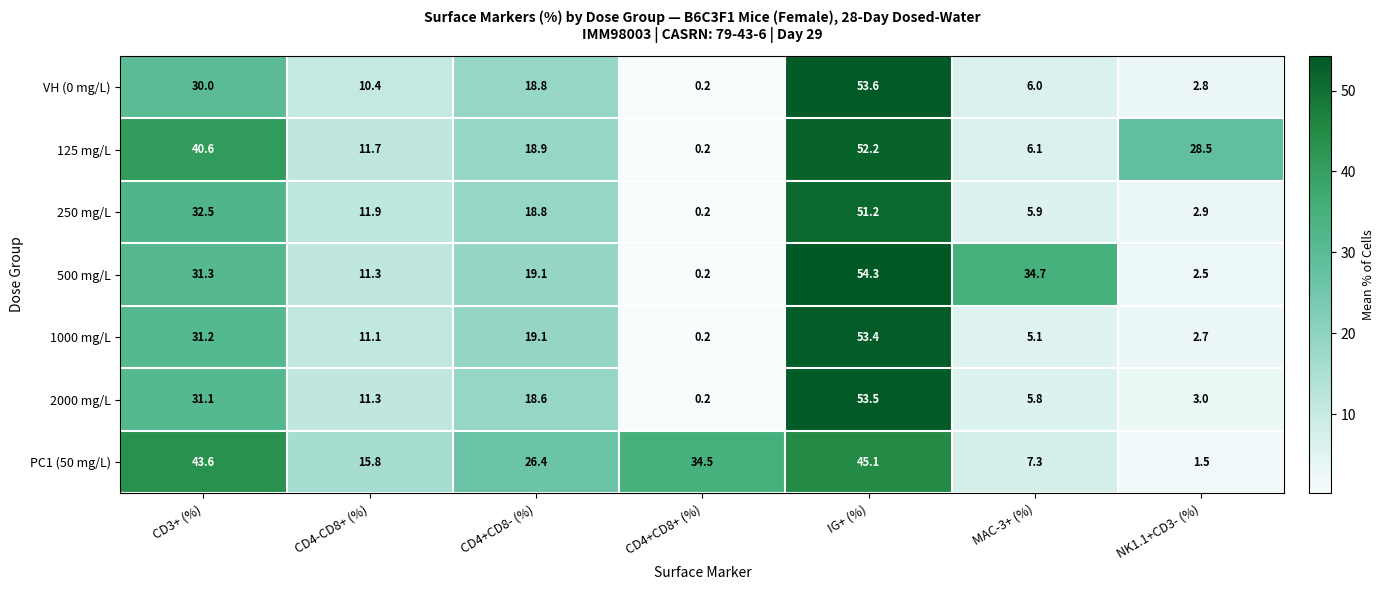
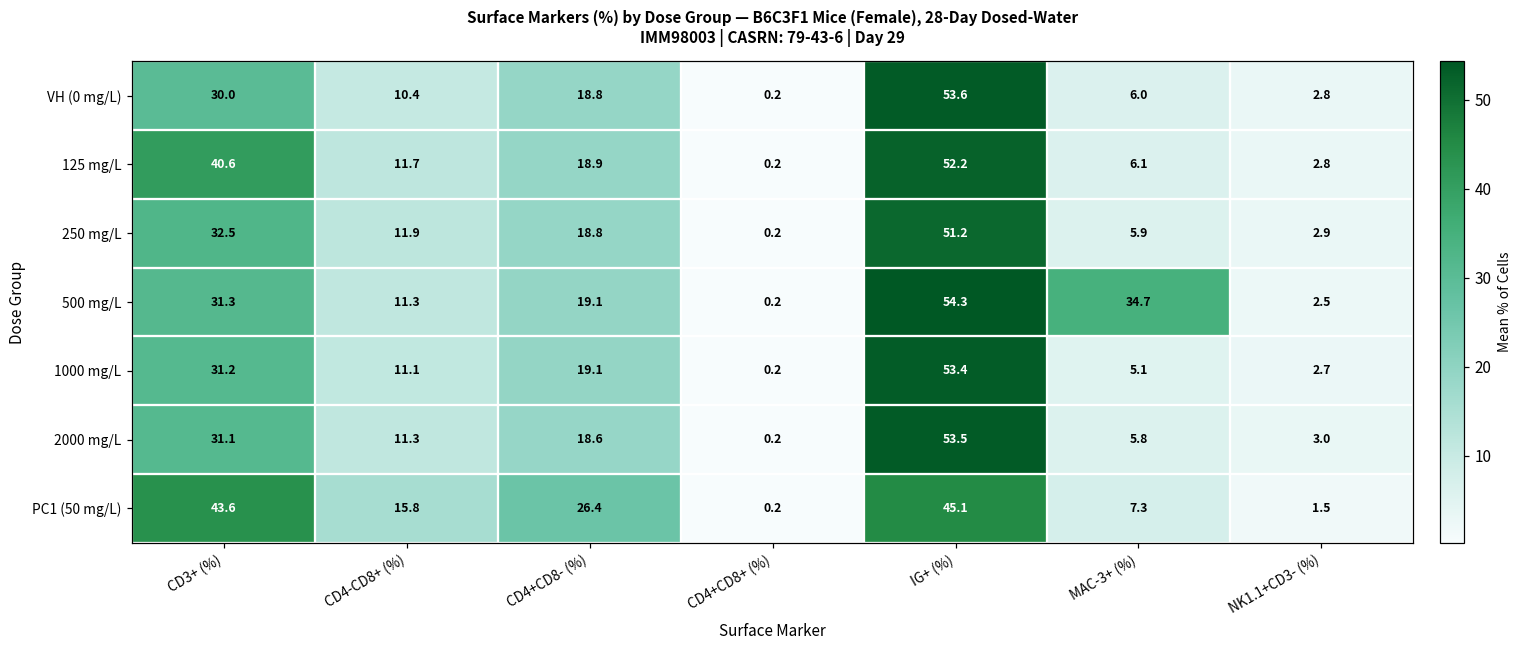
  {
    "VH (0 mg/L)": {
      "CD3+ (%)": 30.0,
      "CD4-CD8+ (%)": 10.4,
      "CD4+CD8- (%)": 18.8,
      "CD4+CD8+ (%)": 0.2,
      "IG+ (%)": 53.6,
      "MAC-3+ (%)": 6.0,
      "NK1.1+CD3- (%)": 2.8
    },
    "125 mg/L": {
      "CD3+ (%)": 40.6,
      "CD4-CD8+ (%)": 11.7,
      "CD4+CD8- (%)": 18.9,
      "CD4+CD8+ (%)": 0.2,
      "IG+ (%)": 52.2,
      "MAC-3+ (%)": 6.1,
-     "NK1.1+CD3- (%)": 28.5
+     "NK1.1+CD3- (%)": 2.8
    },
    "250 mg/L": {
      "CD3+ (%)": 32.5,
      "CD4-CD8+ (%)": 11.9,
      "CD4+CD8- (%)": 18.8,
      "CD4+CD8+ (%)": 0.2,
      "IG+ (%)": 51.2,
      "MAC-3+ (%)": 5.9,
      "NK1.1+CD3- (%)": 2.9
    },
    "500 mg/L": {
      "CD3+ (%)": 31.3,
      "CD4-CD8+ (%)": 11.3,
      "CD4+CD8- (%)": 19.1,
      "CD4+CD8+ (%)": 0.2,
      "IG+ (%)": 54.3,
      "MAC-3+ (%)": 34.7,
      "NK1.1+CD3- (%)": 2.5
    },
    "1000 mg/L": {
      "CD3+ (%)": 31.2,
      "CD4-CD8+ (%)": 11.1,
      "CD4+CD8- (%)": 19.1,
      "CD4+CD8+ (%)": 0.2,
      "IG+ (%)": 53.4,
      "MAC-3+ (%)": 5.1,
      "NK1.1+CD3- (%)": 2.7
    },
    "2000 mg/L": {
      "CD3+ (%)": 31.1,
      "CD4-CD8+ (%)": 11.3,
      "CD4+CD8- (%)": 18.6,
      "CD4+CD8+ (%)": 0.2,
      "IG+ (%)": 53.5,
      "MAC-3+ (%)": 5.8,
      "NK1.1+CD3- (%)": 3.0
    },
    "PC1 (50 mg/L)": {
      "CD3+ (%)": 43.6,
      "CD4-CD8+ (%)": 15.8,
      "CD4+CD8- (%)": 26.4,
-     "CD4+CD8+ (%)": 34.5,
+     "CD4+CD8+ (%)": 0.2,
      "IG+ (%)": 45.1,
      "MAC-3+ (%)": 7.3,
      "NK1.1+CD3- (%)": 1.5
    }
  }
